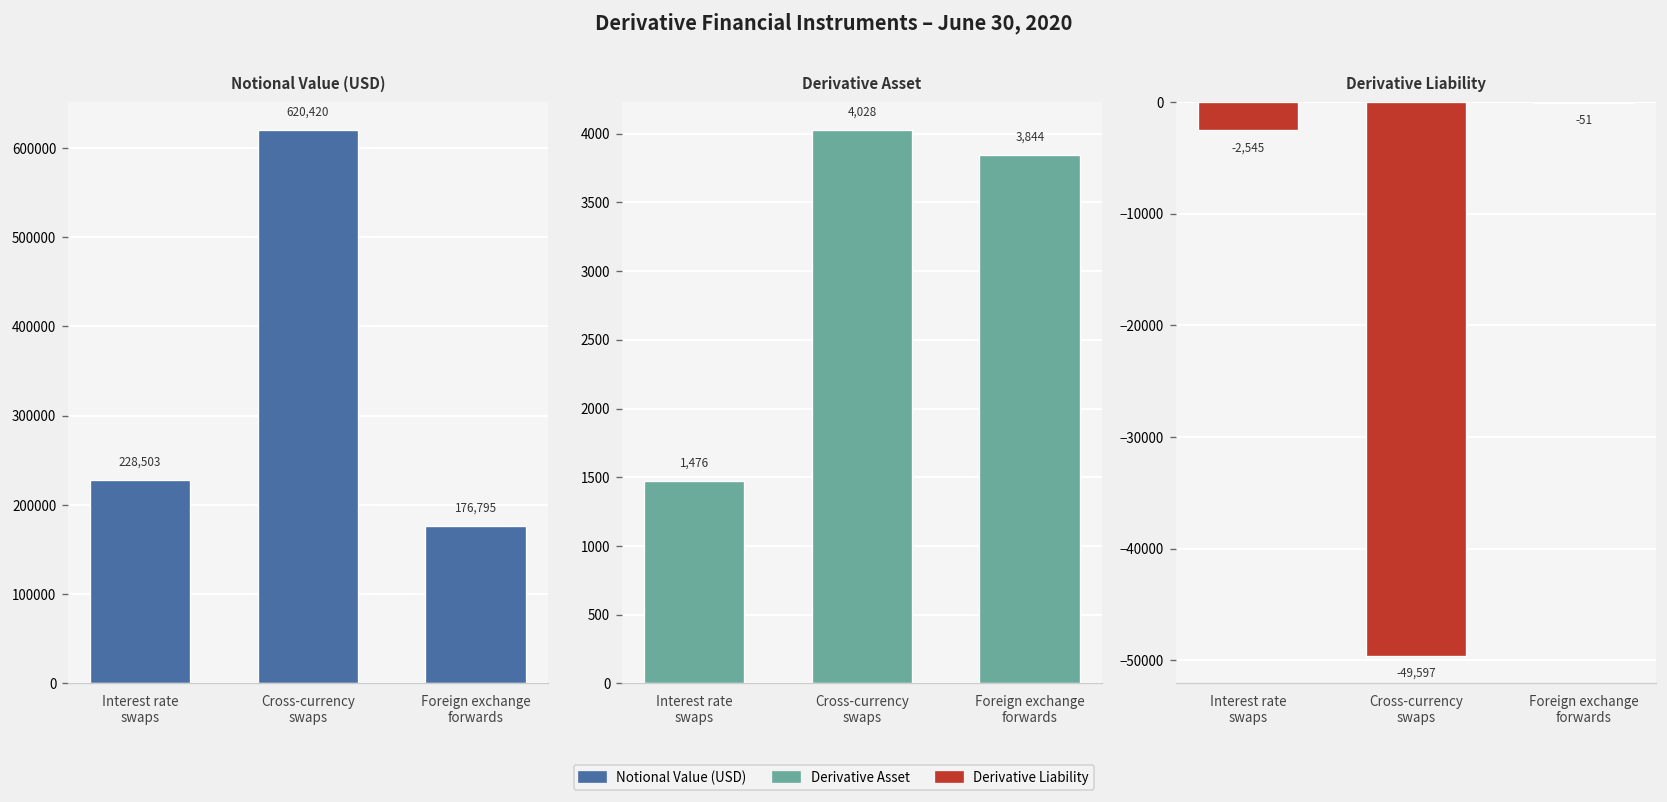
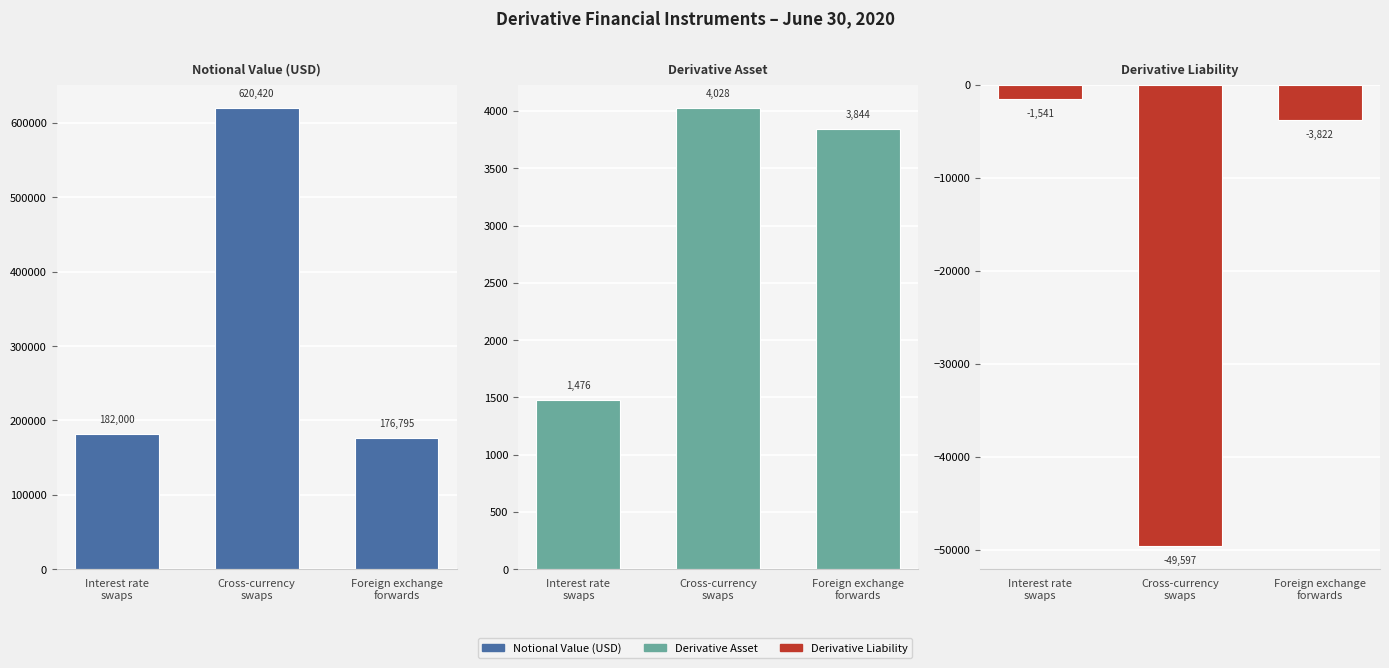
  {
    "Notional Value (USD)": {
-     "Interest rate swaps": "228,503",
+     "Interest rate swaps": "182,000",
      "Cross-currency swaps": "620,420",
      "Foreign exchange forwards": "176,795"
    },
    "Derivative Asset": {
      "Interest rate swaps": "1,476",
      "Cross-currency swaps": "4,028",
      "Foreign exchange forwards": "3,844"
    },
    "Derivative Liability": {
-     "Interest rate swaps": "-2,545",
+     "Interest rate swaps": "-1,541",
      "Cross-currency swaps": "-49,597",
-     "Foreign exchange forwards": "-51"
+     "Foreign exchange forwards": "-3,822"
    }
  }
